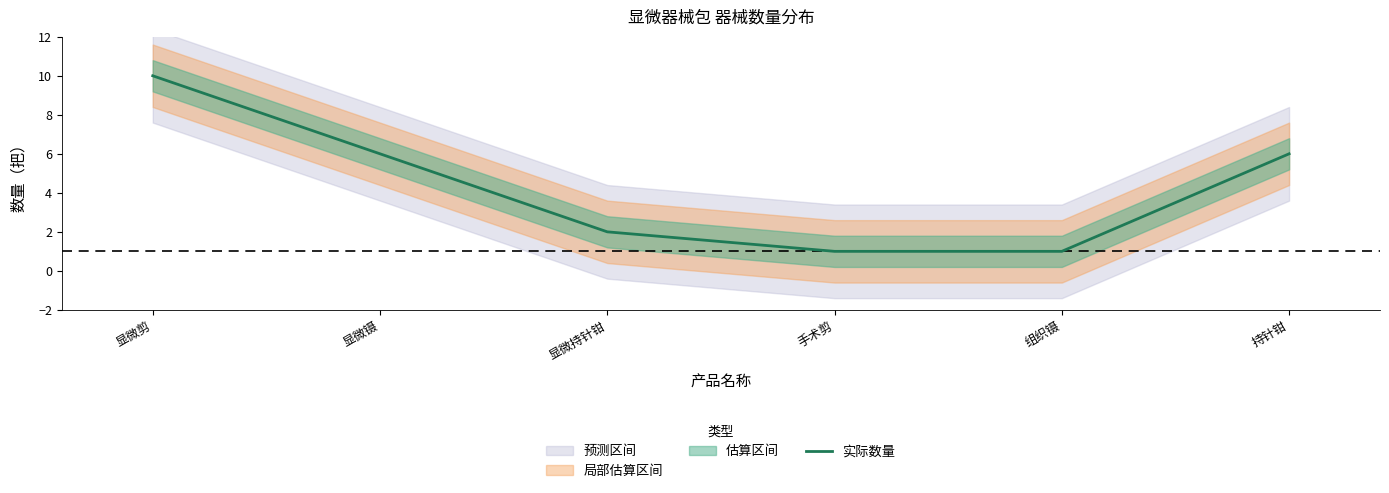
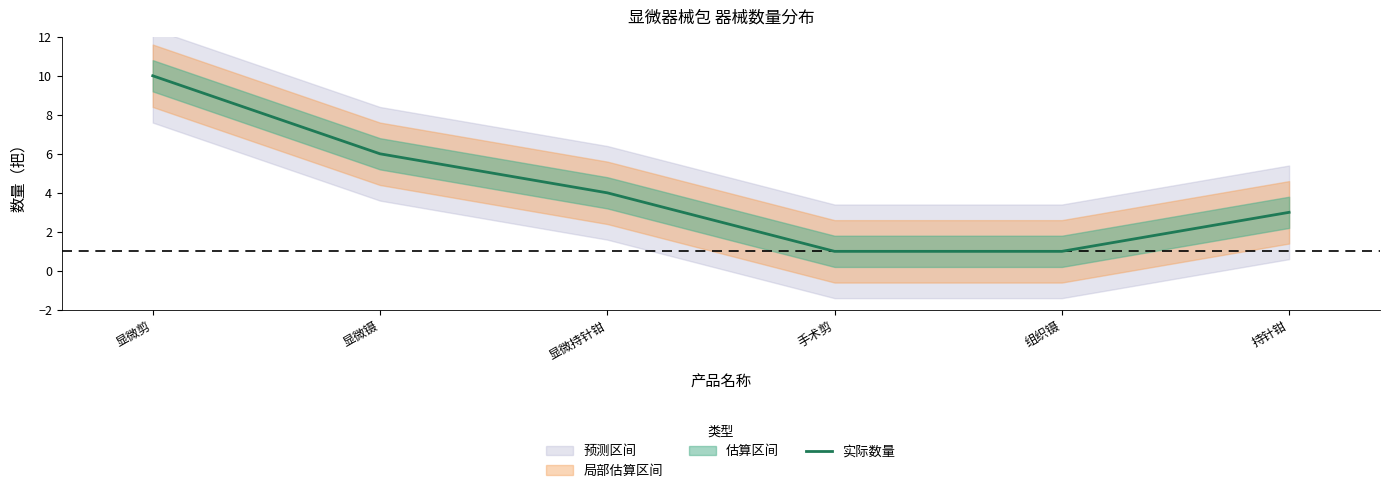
  {
    "实际数量": {
      "显微剪": 10,
      "显微镊": 6,
-     "显微持针钳": 2,
+     "显微持针钳": 4,
      "手术剪": 1,
      "组织镊": 1,
-     "持针钳": 6
+     "持针钳": 3
    }
  }
